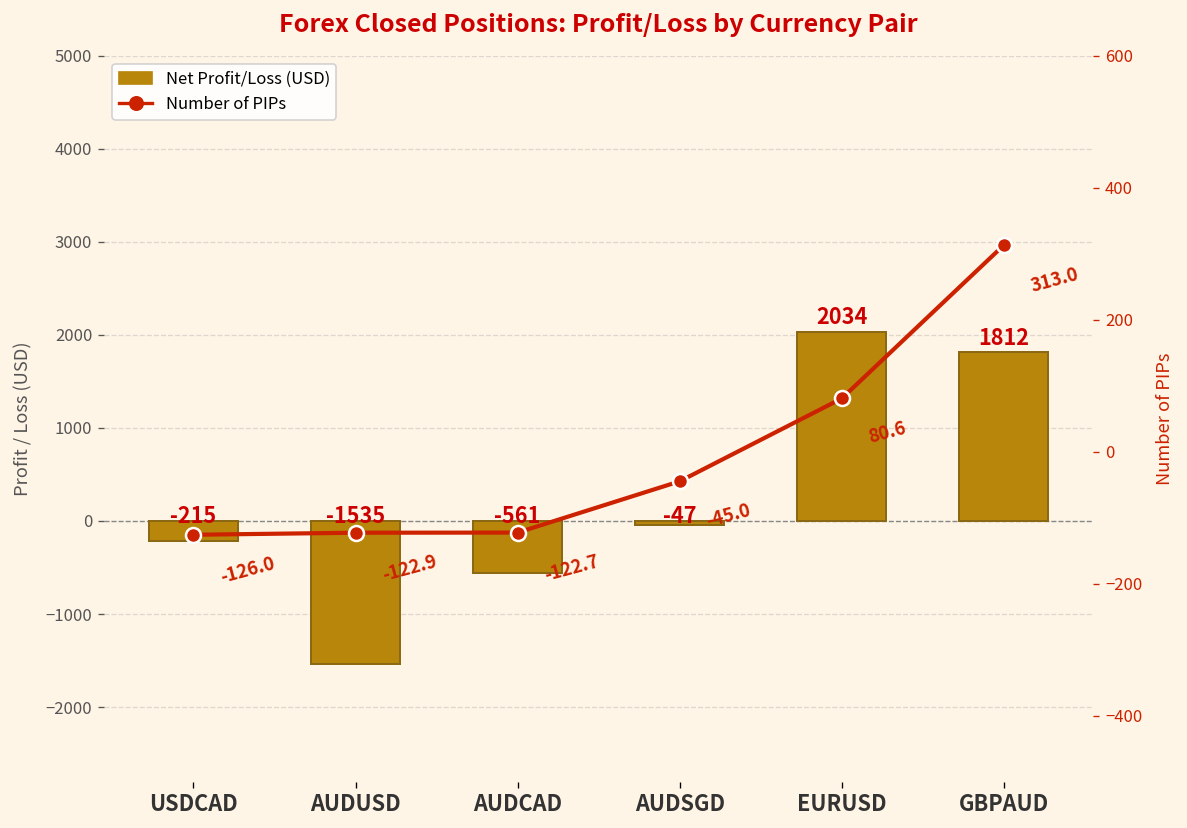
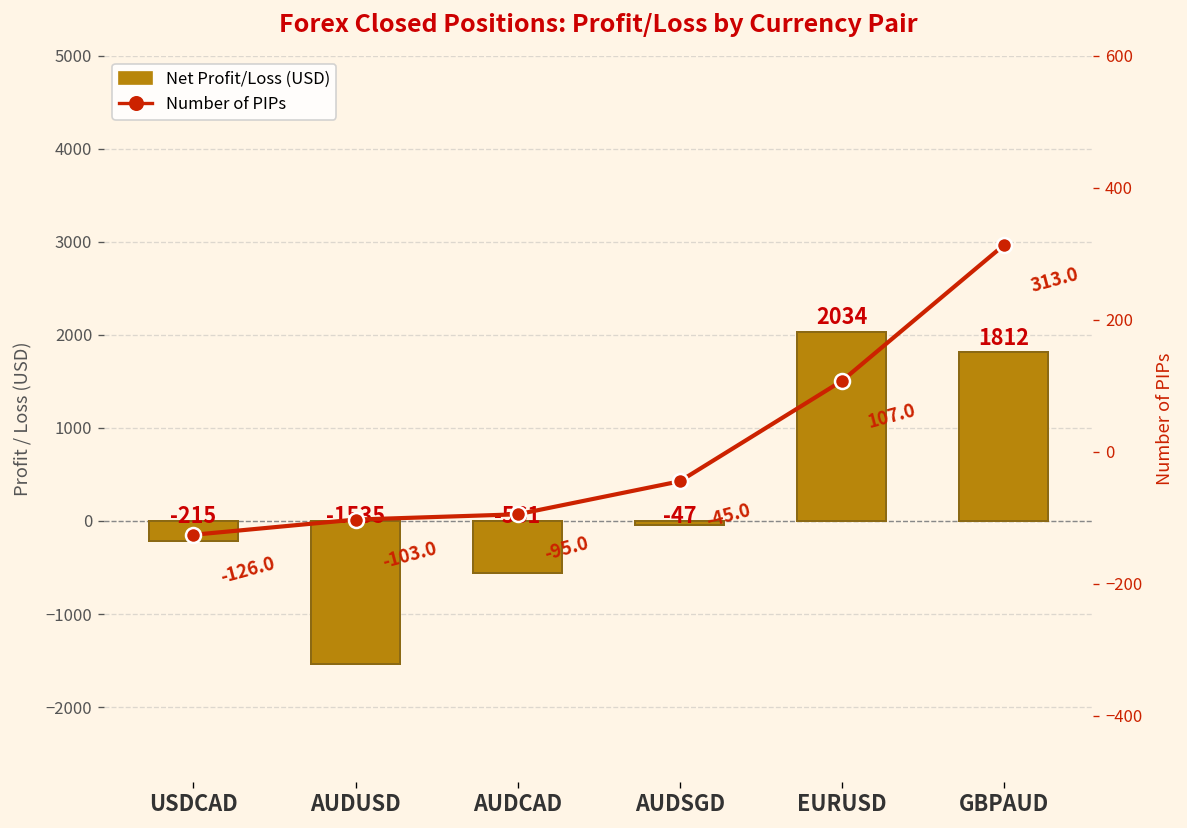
  {
    "Net Profit/Loss (USD)": {
      "USDCAD": -215,
      "AUDSGD": -47,
      "EURUSD": 2034,
      "GBPAUD": 1812
    },
    "Number of PIPs": {
-     "AUDUSD": -122.9,
-     "AUDCAD": -122.7,
-     "EURUSD": 80.6
+     "AUDUSD": -103.0,
+     "AUDCAD": -95.0,
+     "EURUSD": 107.0
    }
  }
